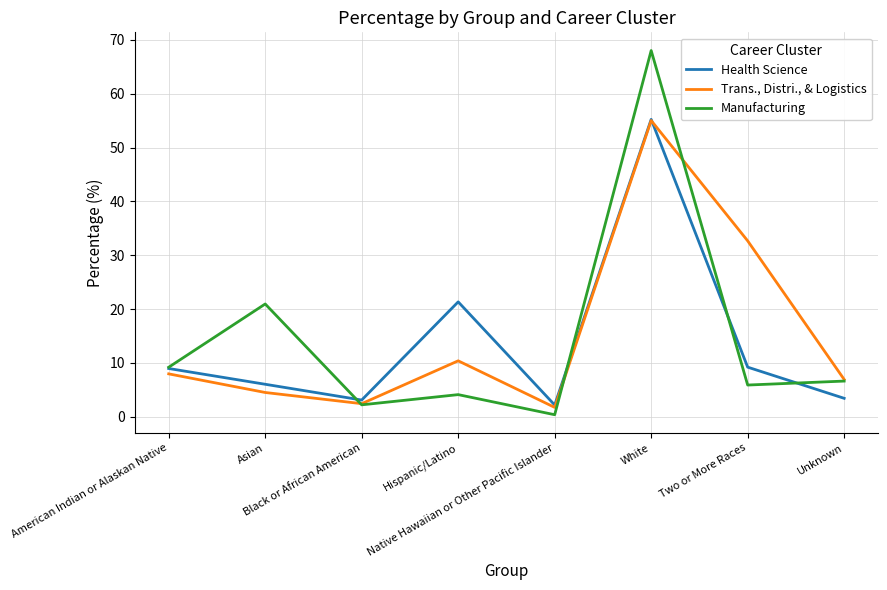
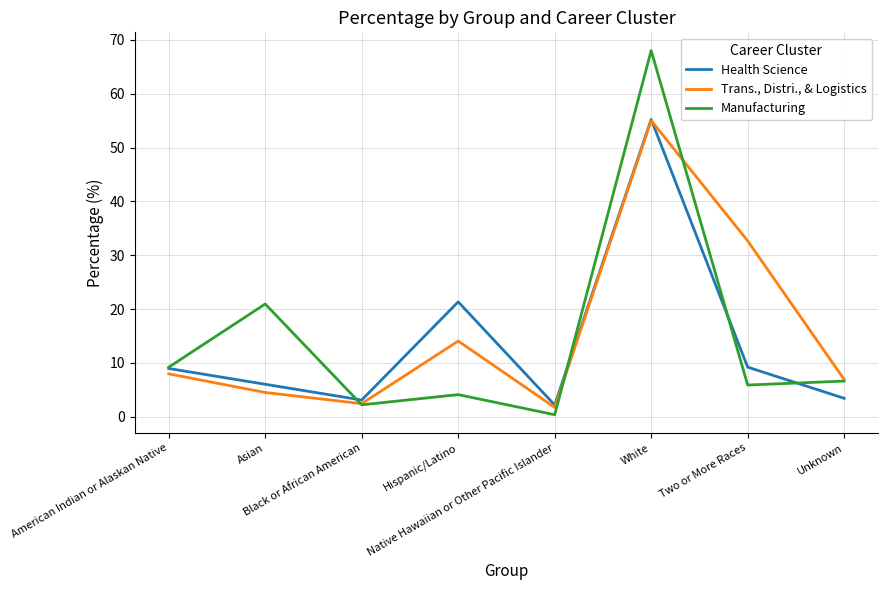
  {
    "Health Science": {
      "Asian": 6,
      "Black or African American": 3,
      "Hispanic/Latino": 21,
      "Two or More Races": 9,
      "Unknown": 3
    },
    "Trans., Distri., & Logistics": {
      "American Indian or Alaskan Native": 8,
      "Asian": 4,
-     "Hispanic/Latino": 10,
+     "Hispanic/Latino": 14,
      "Two or More Races": 33
    },
    "Manufacturing": {
      "Asian": 21,
      "Hispanic/Latino": 4,
      "Native Hawaiian or Other Pacific Islander": 0,
      "White": 68,
      "Two or More Races": 6
    }
  }
